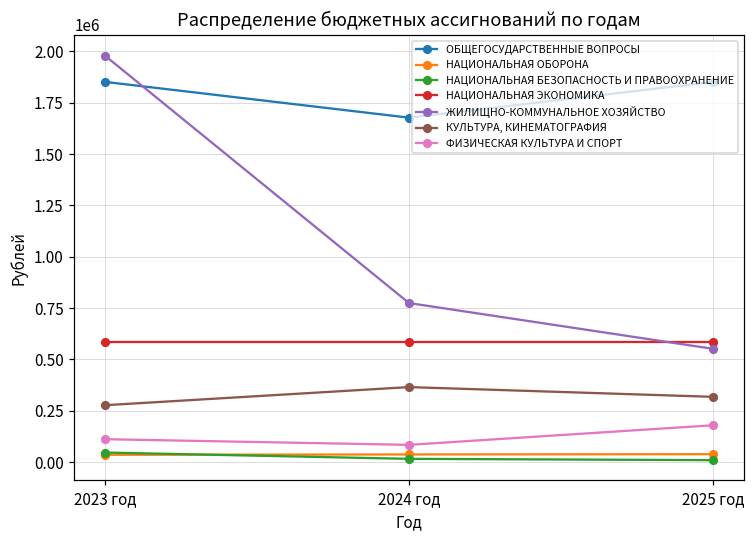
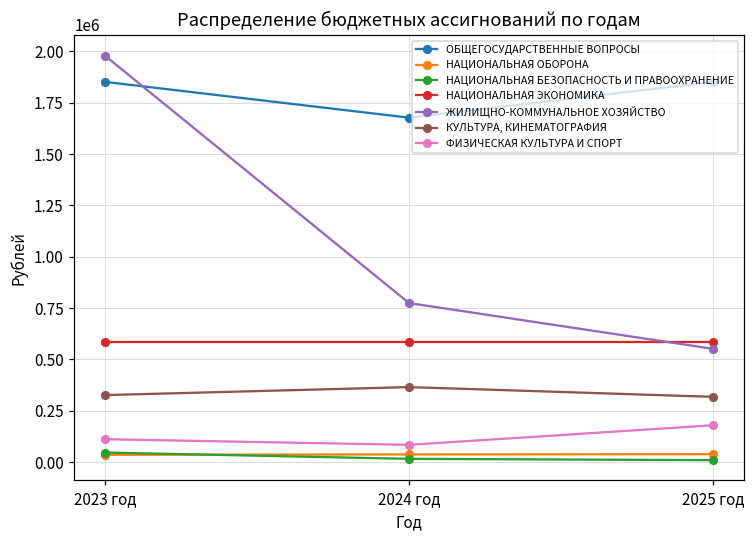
  {
    "ОБЩЕГОСУДАРСТВЕННЫЕ ВОПРОСЫ": {
      "2023 год": 1850000,
      "2024 год": 1680000
    },
    "НАЦИОНАЛЬНАЯ ОБОРОНА": {
      "2024 год": 40000,
      "2025 год": 40000
    },
    "НАЦИОНАЛЬНАЯ БЕЗОПАСНОСТЬ И ПРАВООХРАНЕНИЕ": {
      "2024 год": 20000,
      "2025 год": 10000
    },
    "НАЦИОНАЛЬНАЯ ЭКОНОМИКА": {
      "2023 год": 580000,
      "2024 год": 580000,
      "2025 год": 580000
    },
    "ЖИЛИЩНО-КОММУНАЛЬНОЕ ХОЗЯЙСТВО": {
      "2023 год": 1980000,
      "2024 год": 770000,
      "2025 год": 550000
    },
    "КУЛЬТУРА, КИНЕМАТОГРАФИЯ": {
-     "2023 год": 280000,
+     "2023 год": 330000,
      "2024 год": 370000,
      "2025 год": 320000
    },
    "ФИЗИЧЕСКАЯ КУЛЬТУРА И СПОРТ": {
      "2023 год": 110000,
      "2024 год": 80000,
      "2025 год": 180000
    }
  }
